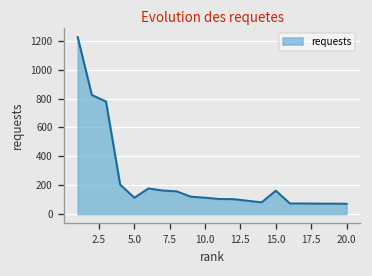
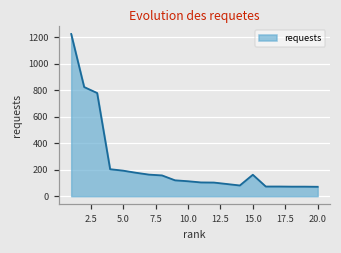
  {
-   "5.0": 110,
+   "5.0": 190,
    "10.0": 110,
    "15.0": 160,
    "20.0": 70
  }
